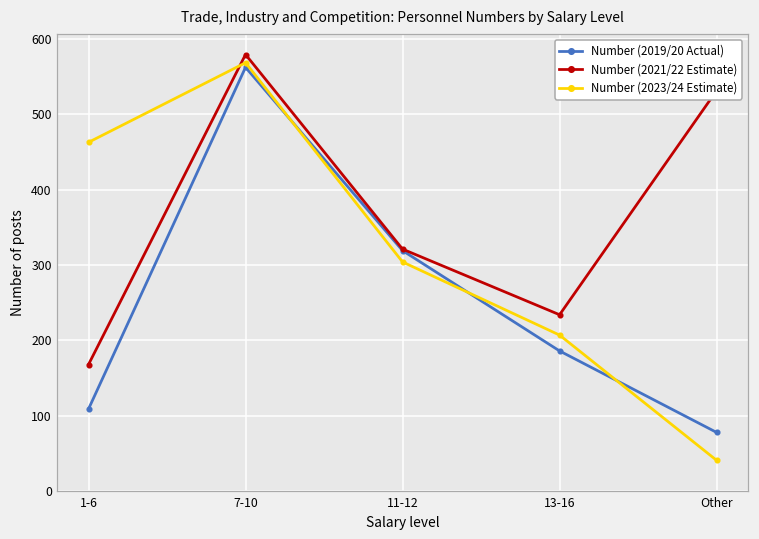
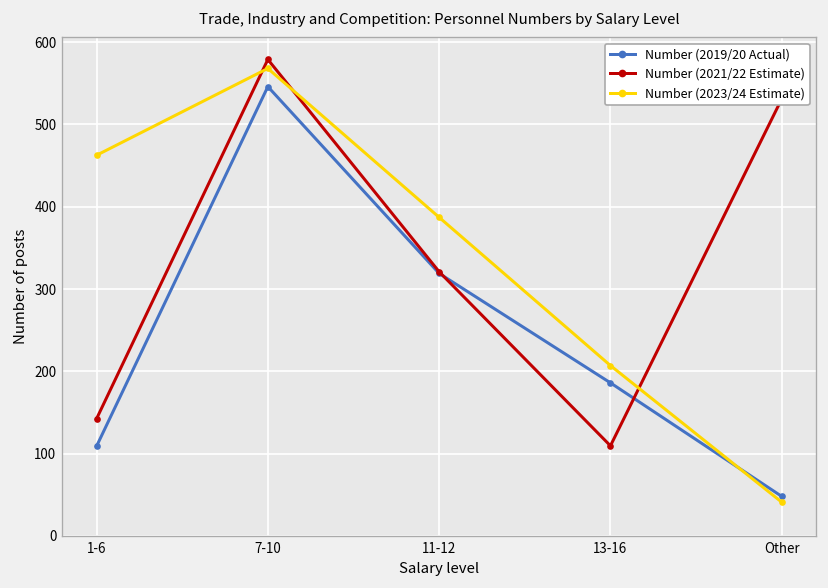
  {
    "Number (2019/20 Actual)": {
      "1-6": 110,
-     "7-10": 560,
+     "7-10": 550,
      "13-16": 190,
-     "Other": 80
+     "Other": 50
    },
    "Number (2021/22 Estimate)": {
-     "1-6": 170,
+     "1-6": 140,
      "7-10": 580,
-     "13-16": 230
+     "13-16": 110
    },
    "Number (2023/24 Estimate)": {
      "1-6": 460,
      "7-10": 570,
-     "11-12": 300,
+     "11-12": 390,
      "13-16": 210,
      "Other": 40
    }
  }
